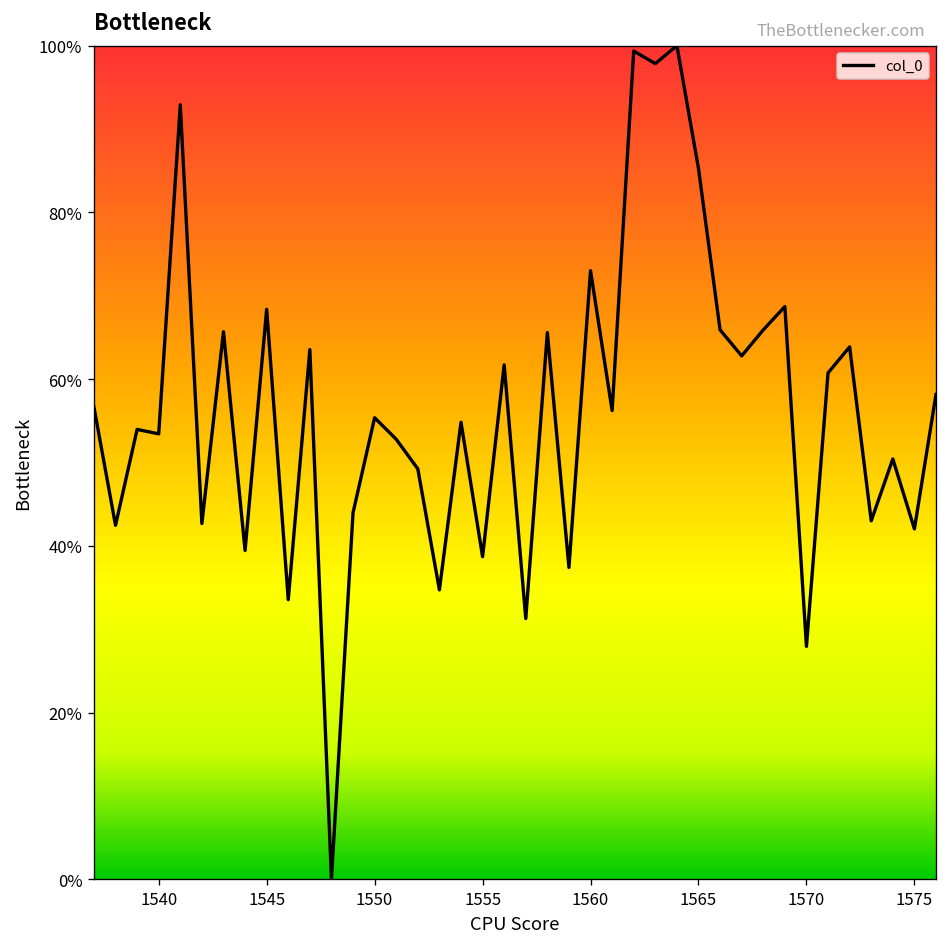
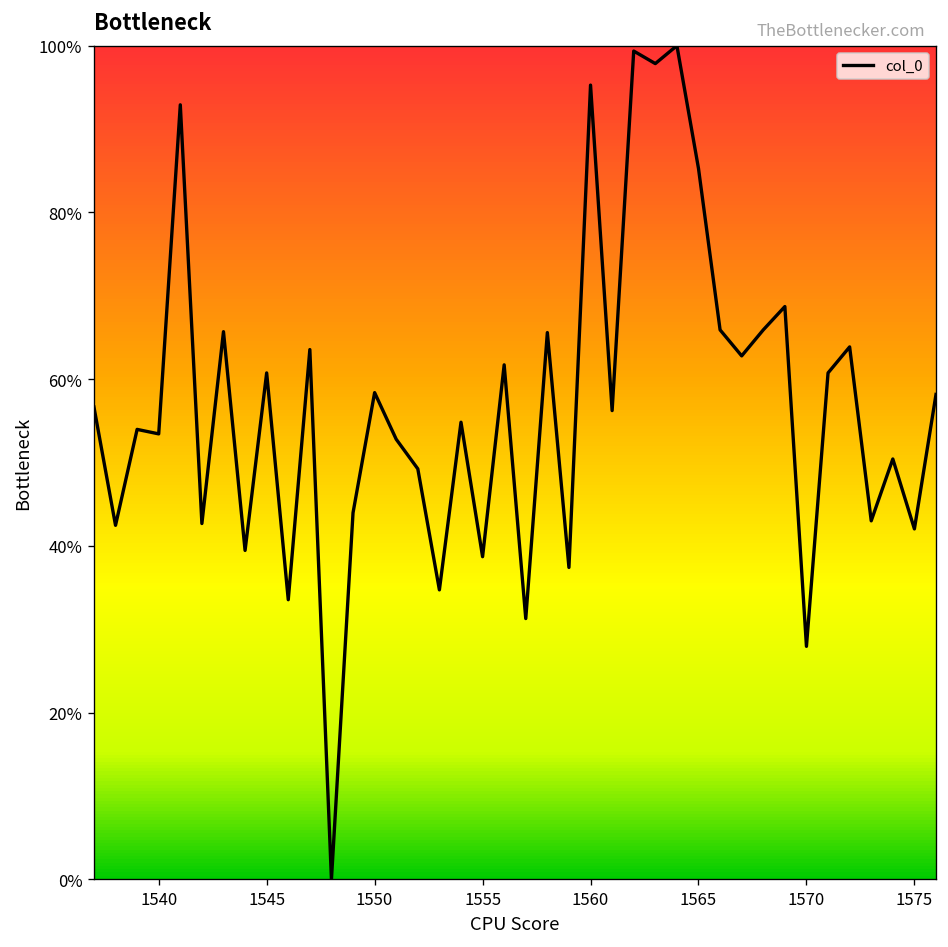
  {
    "1540": "53%",
-   "1545": "68%",
-   "1550": "55%",
+   "1545": "61%",
+   "1550": "58%",
    "1555": "39%",
-   "1560": "73%",
+   "1560": "95%",
    "1565": "85%",
    "1570": "28%",
    "1575": "42%"
  }
